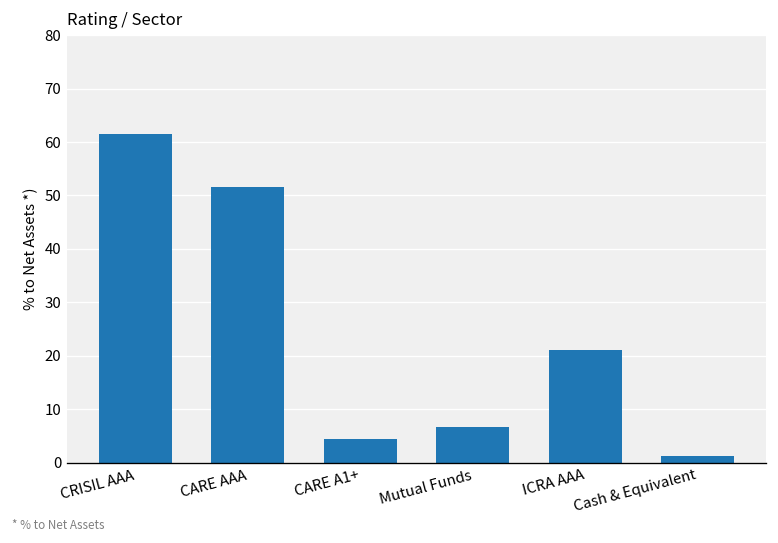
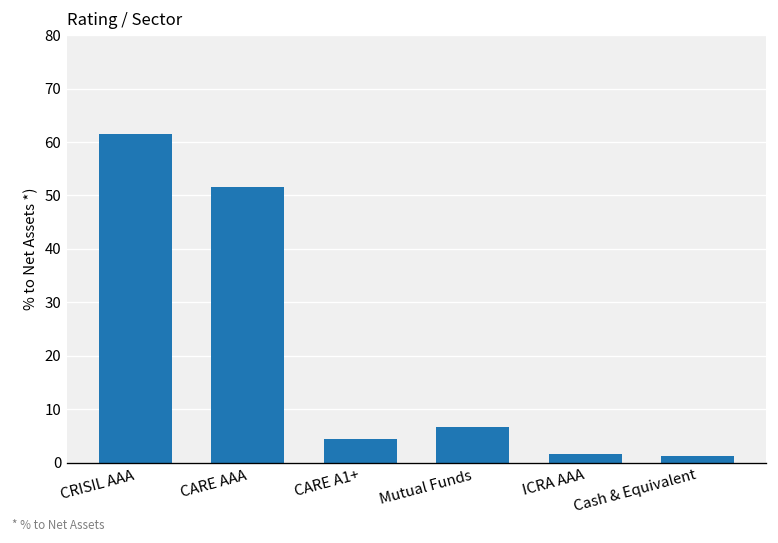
  {
    "CRISIL AAA": 61,
    "CARE AAA": 52,
    "CARE A1+": 4,
    "Mutual Funds": 7,
-   "ICRA AAA": 21,
+   "ICRA AAA": 2,
    "Cash & Equivalent": 1
  }
